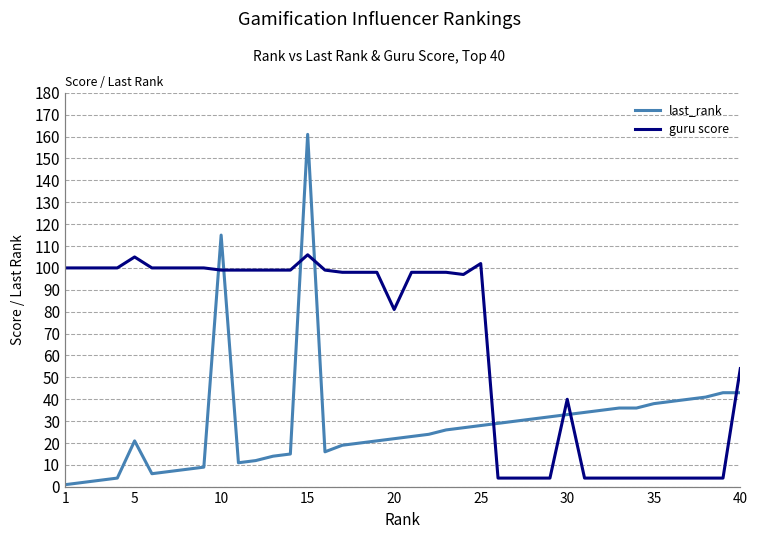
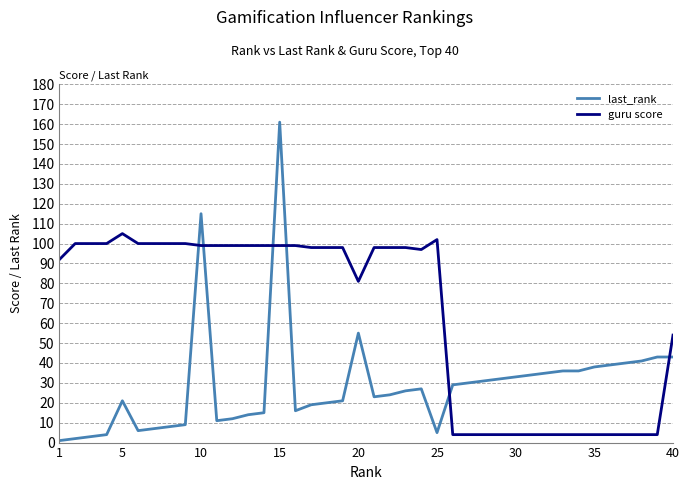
  {
    "last_rank": {
      "1": 1,
      "5": 21,
      "10": 115,
      "15": 161,
-     "20": 22,
-     "25": 28,
+     "20": 55,
+     "25": 5,
      "30": 33,
      "35": 38,
      "40": 43
    },
    "guru score": {
-     "1": 100,
+     "1": 92,
      "5": 105,
      "10": 99,
-     "15": 106,
+     "15": 99,
      "20": 81,
      "25": 102,
-     "30": 40,
+     "30": 4,
      "35": 4,
      "40": 54
    }
  }
